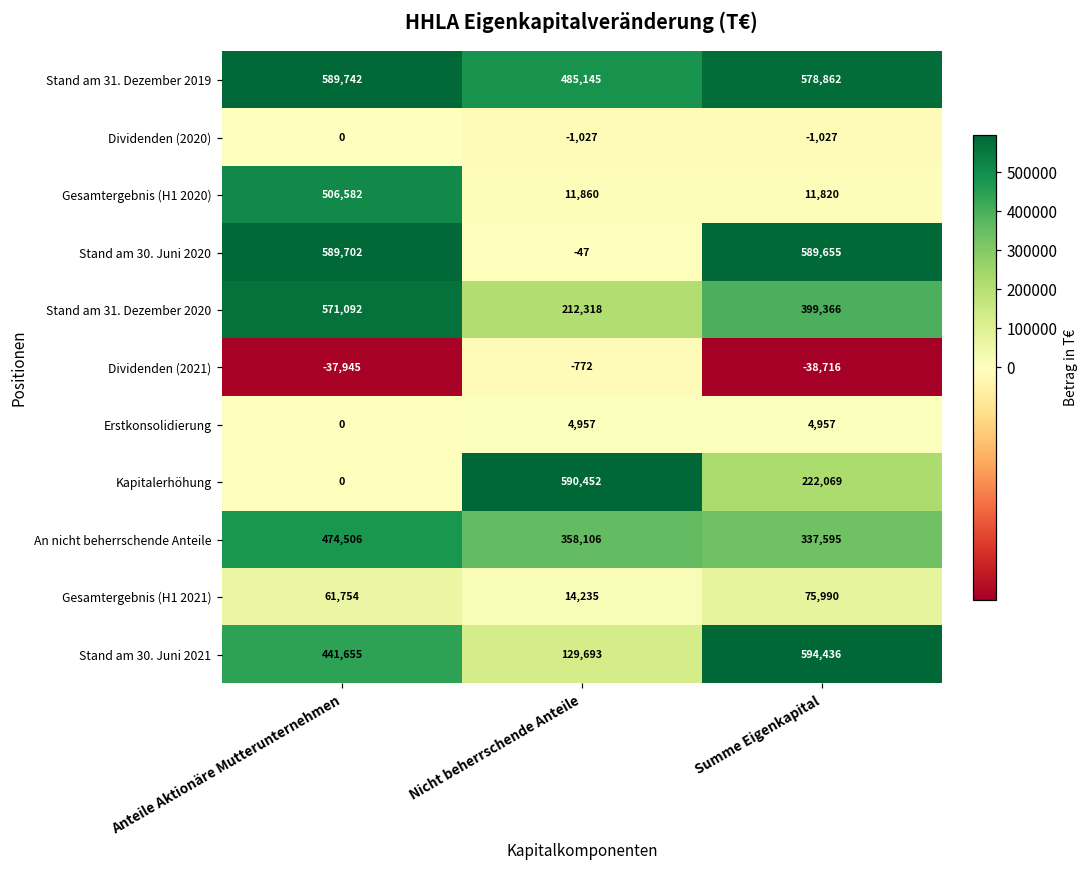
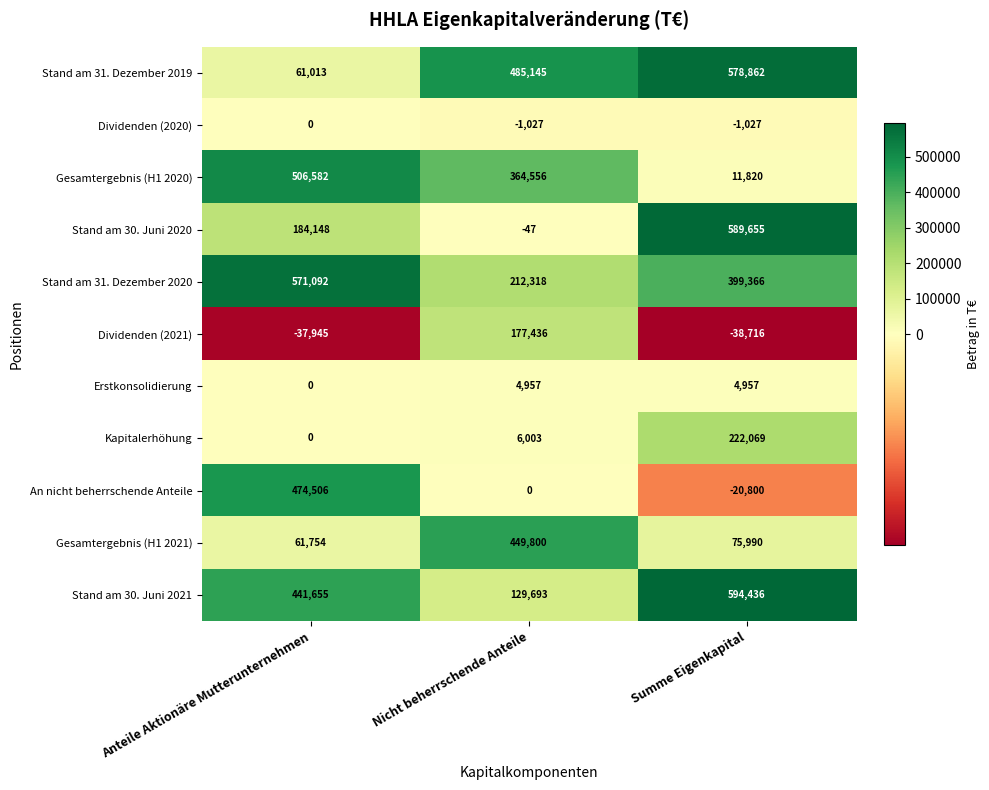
  {
    "Stand am 31. Dezember 2019": {
-     "Anteile Aktionäre Mutterunternehmen": "589,742",
+     "Anteile Aktionäre Mutterunternehmen": "61,013",
      "Nicht beherrschende Anteile": "485,145",
      "Summe Eigenkapital": "578,862"
    },
    "Dividenden (2020)": {
      "Anteile Aktionäre Mutterunternehmen": "0",
      "Nicht beherrschende Anteile": "-1,027",
      "Summe Eigenkapital": "-1,027"
    },
    "Gesamtergebnis (H1 2020)": {
      "Anteile Aktionäre Mutterunternehmen": "506,582",
-     "Nicht beherrschende Anteile": "11,860",
+     "Nicht beherrschende Anteile": "364,556",
      "Summe Eigenkapital": "11,820"
    },
    "Stand am 30. Juni 2020": {
-     "Anteile Aktionäre Mutterunternehmen": "589,702",
+     "Anteile Aktionäre Mutterunternehmen": "184,148",
      "Nicht beherrschende Anteile": "-47",
      "Summe Eigenkapital": "589,655"
    },
    "Stand am 31. Dezember 2020": {
      "Anteile Aktionäre Mutterunternehmen": "571,092",
      "Nicht beherrschende Anteile": "212,318",
      "Summe Eigenkapital": "399,366"
    },
    "Dividenden (2021)": {
      "Anteile Aktionäre Mutterunternehmen": "-37,945",
-     "Nicht beherrschende Anteile": "-772",
+     "Nicht beherrschende Anteile": "177,436",
      "Summe Eigenkapital": "-38,716"
    },
    "Erstkonsolidierung": {
      "Anteile Aktionäre Mutterunternehmen": "0",
      "Nicht beherrschende Anteile": "4,957",
      "Summe Eigenkapital": "4,957"
    },
    "Kapitalerhöhung": {
      "Anteile Aktionäre Mutterunternehmen": "0",
-     "Nicht beherrschende Anteile": "590,452",
+     "Nicht beherrschende Anteile": "6,003",
      "Summe Eigenkapital": "222,069"
    },
    "An nicht beherrschende Anteile": {
      "Anteile Aktionäre Mutterunternehmen": "474,506",
-     "Nicht beherrschende Anteile": "358,106",
-     "Summe Eigenkapital": "337,595"
+     "Nicht beherrschende Anteile": "0",
+     "Summe Eigenkapital": "-20,800"
    },
    "Gesamtergebnis (H1 2021)": {
      "Anteile Aktionäre Mutterunternehmen": "61,754",
-     "Nicht beherrschende Anteile": "14,235",
+     "Nicht beherrschende Anteile": "449,800",
      "Summe Eigenkapital": "75,990"
    },
    "Stand am 30. Juni 2021": {
      "Anteile Aktionäre Mutterunternehmen": "441,655",
      "Nicht beherrschende Anteile": "129,693",
      "Summe Eigenkapital": "594,436"
    }
  }
